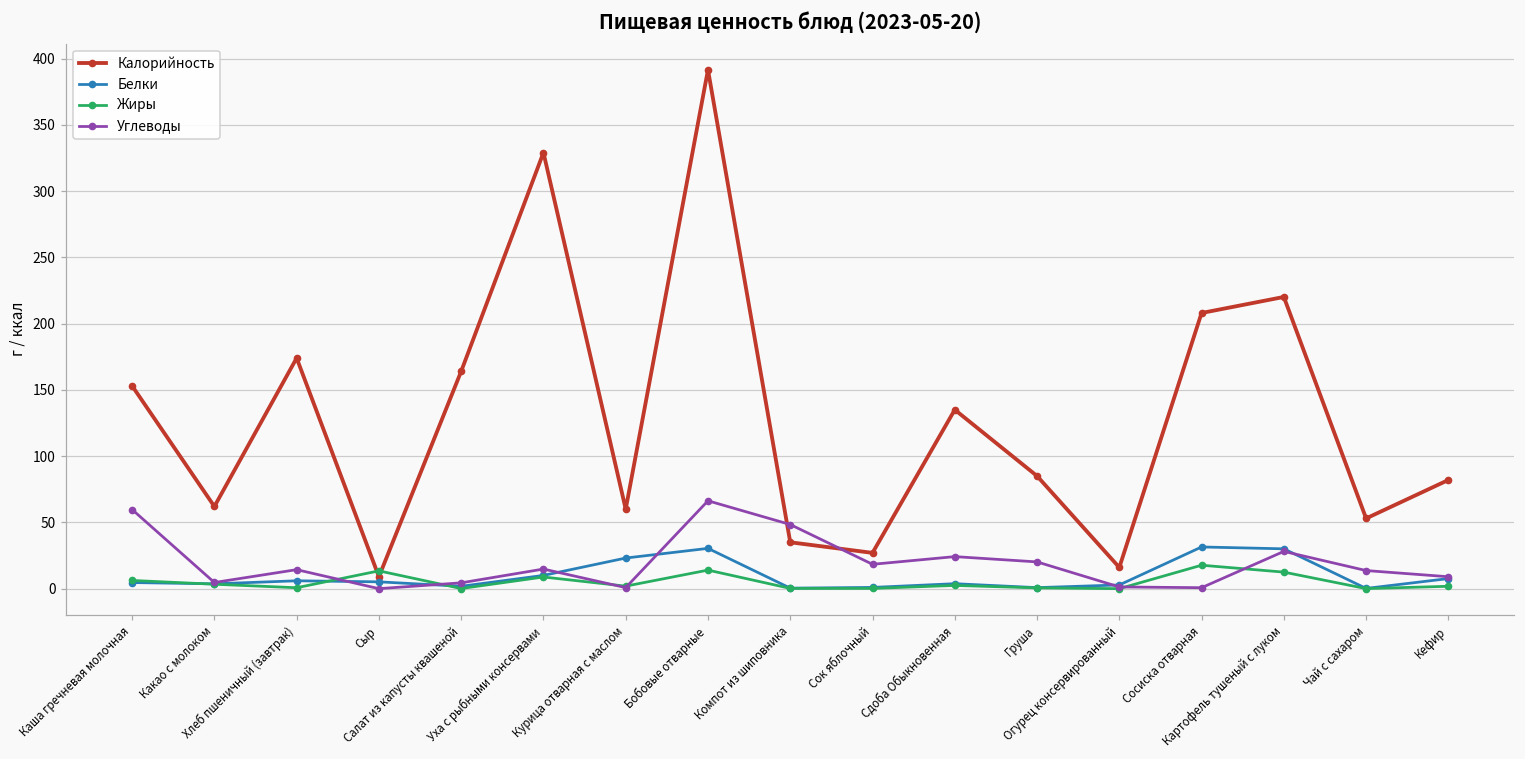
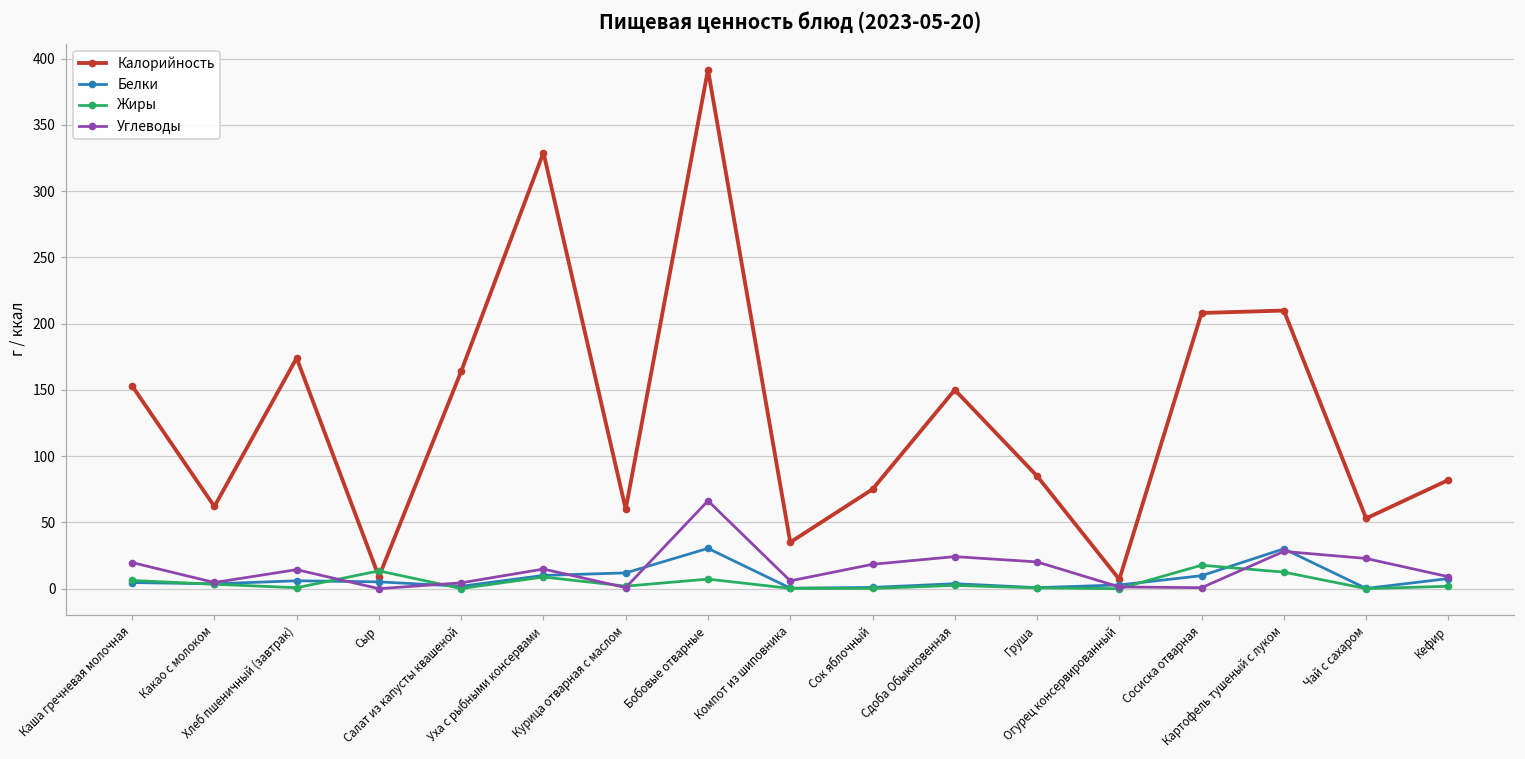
  {
    "Калорийность": {
      "Каша гречневая молочная": 153,
      "Какао с молоком": 62,
      "Хлеб пшеничный (завтрак)": 174,
      "Сыр": 9,
      "Салат из капусты квашеной": 164,
      "Уха с рыбными консервами": 329,
      "Курица отварная с маслом": 60,
      "Бобовые отварные": 392,
      "Компот из шиповника": 35,
-     "Сок яблочный": 27,
-     "Сдоба Обыкновенная": 135,
+     "Сок яблочный": 75,
+     "Сдоба Обыкновенная": 150,
      "Груша": 85,
-     "Огурец консервированный": 16,
+     "Огурец консервированный": 7,
      "Сосиска отварная": 208,
-     "Картофель тушеный с луком": 220,
+     "Картофель тушеный с луком": 210,
      "Чай с сахаром": 53,
      "Кефир": 82
    },
    "Белки": {
      "Хлеб пшеничный (завтрак)": 6,
      "Сыр": 5,
-     "Курица отварная с маслом": 23,
+     "Курица отварная с маслом": 12,
      "Бобовые отварные": 30,
-     "Сосиска отварная": 31
+     "Сосиска отварная": 10
    },
    "Жиры": {
      "Хлеб пшеничный (завтрак)": 1,
      "Сыр": 13,
-     "Бобовые отварные": 14,
+     "Бобовые отварные": 7,
      "Сосиска отварная": 18,
      "Картофель тушеный с луком": 12,
      "Кефир": 2
    },
    "Углеводы": {
-     "Каша гречневая молочная": 60,
+     "Каша гречневая молочная": 20,
      "Хлеб пшеничный (завтрак)": 14,
      "Сыр": 0,
      "Салат из капусты квашеной": 4,
      "Уха с рыбными консервами": 15,
      "Бобовые отварные": 66,
-     "Компот из шиповника": 48,
+     "Компот из шиповника": 6,
      "Сок яблочный": 18,
      "Сдоба Обыкновенная": 24,
      "Груша": 20,
      "Сосиска отварная": 1,
-     "Чай с сахаром": 14
+     "Чай с сахаром": 23
    }
  }
